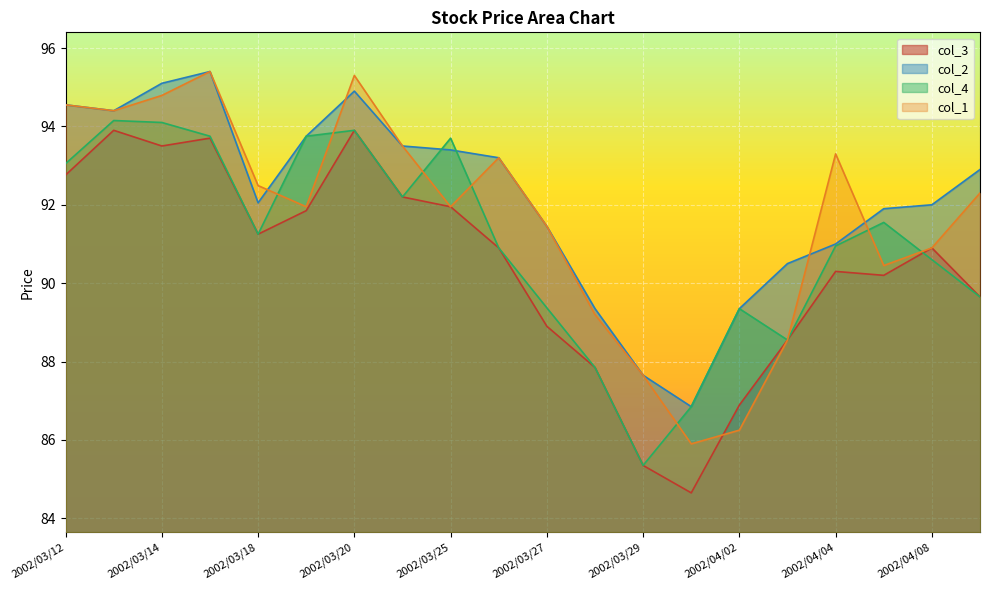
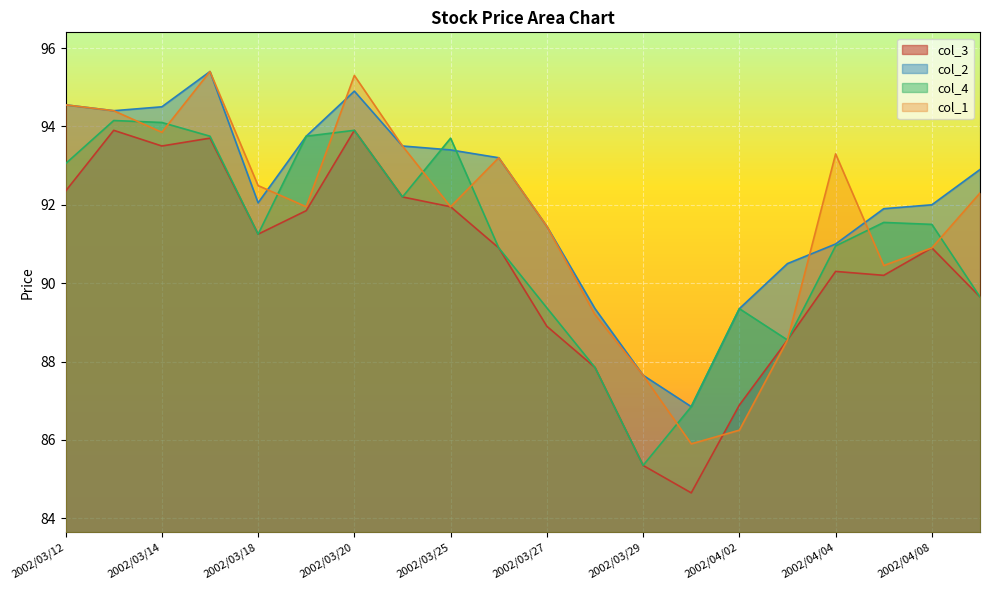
  {
    "col_3": {
-     "2002/03/12": 92.8,
+     "2002/03/12": 92.4,
      "2002/03/14": 93.5,
      "2002/03/27": 88.9,
      "2002/04/02": 86.9,
      "2002/04/04": 90.3
    },
    "col_2": {
-     "2002/03/14": 95.1,
+     "2002/03/14": 94.5,
      "2002/03/18": 92.1,
      "2002/03/20": 94.9,
      "2002/03/25": 93.4,
      "2002/04/08": 92.0
    },
    "col_4": {
      "2002/03/12": 93.1,
      "2002/03/14": 94.1,
      "2002/03/25": 93.7,
      "2002/03/27": 89.4,
-     "2002/04/08": 90.6
+     "2002/04/08": 91.5
    },
    "col_1": {
-     "2002/03/14": 94.8,
+     "2002/03/14": 93.9,
      "2002/03/18": 92.5,
      "2002/03/20": 95.3,
      "2002/04/02": 86.3,
      "2002/04/04": 93.3
    }
  }
